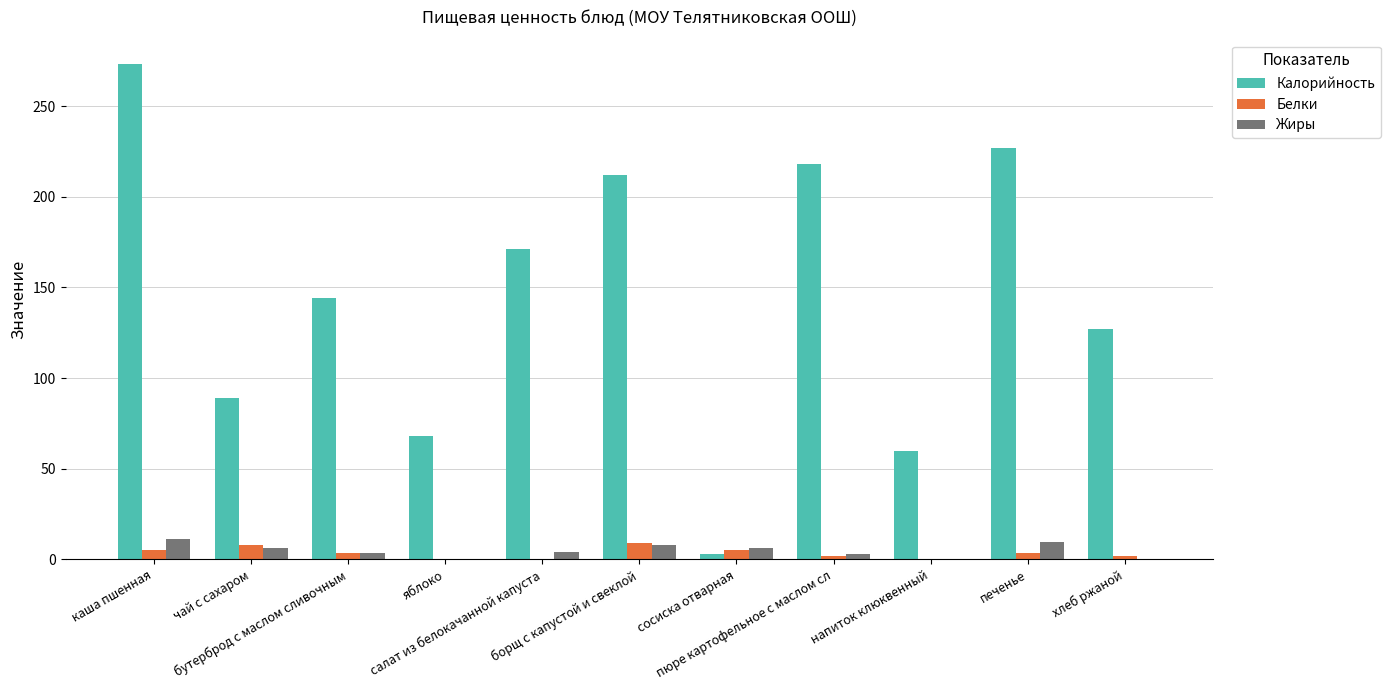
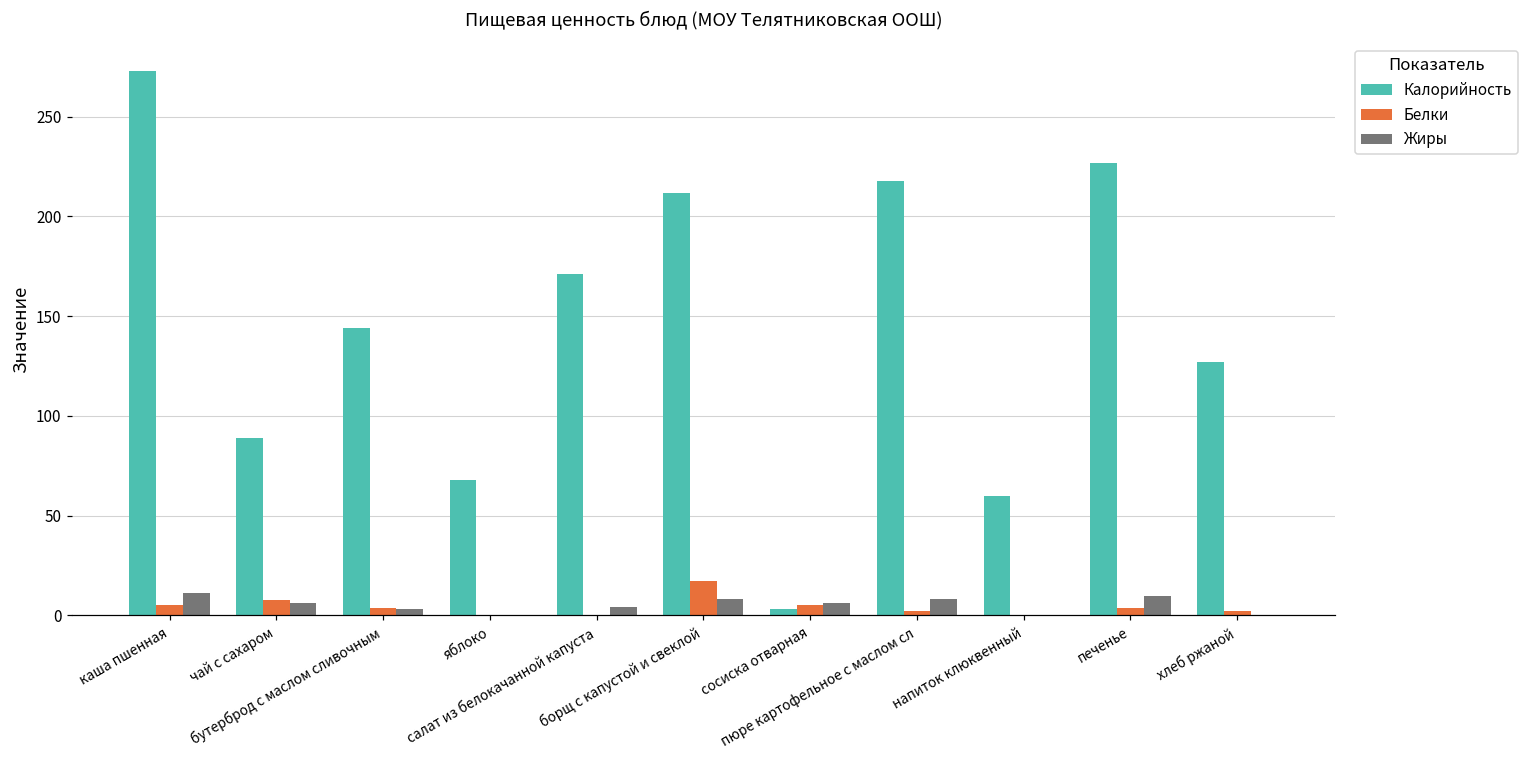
  {
    "Калорийность": {
      "каша пшенная": 273,
      "чай с сахаром": 89,
      "бутерброд с маслом сливочным": 144,
      "яблоко": 68,
      "салат из белокачанной капуста": 171,
      "борщ с капустой и свеклой": 212,
      "сосиска отварная": 3,
      "пюре картофельное с маслом сл": 218,
      "напиток клюквенный": 60,
      "печенье": 227,
      "хлеб ржаной": 127
    },
    "Белки": {
      "каша пшенная": 5,
      "чай с сахаром": 8,
      "бутерброд с маслом сливочным": 4,
      "яблоко": 0,
-     "борщ с капустой и свеклой": 9,
+     "борщ с капустой и свеклой": 17,
      "сосиска отварная": 5,
      "пюре картофельное с маслом сл": 2,
      "печенье": 4,
      "хлеб ржаной": 2
    },
    "Жиры": {
      "каша пшенная": 11,
      "чай с сахаром": 6,
      "бутерброд с маслом сливочным": 3,
      "яблоко": 0,
      "салат из белокачанной капуста": 4,
      "борщ с капустой и свеклой": 8,
      "сосиска отварная": 6,
-     "пюре картофельное с маслом сл": 3,
+     "пюре картофельное с маслом сл": 8,
      "печенье": 10
    }
  }
